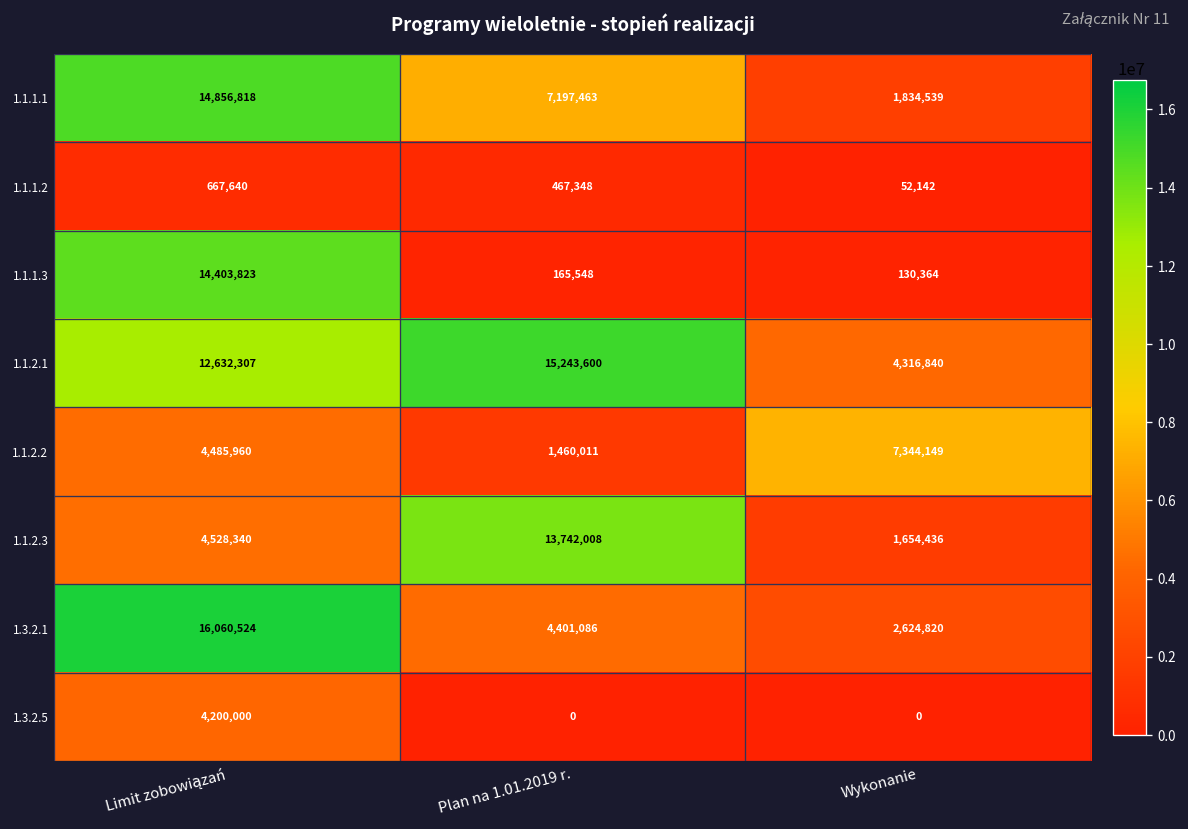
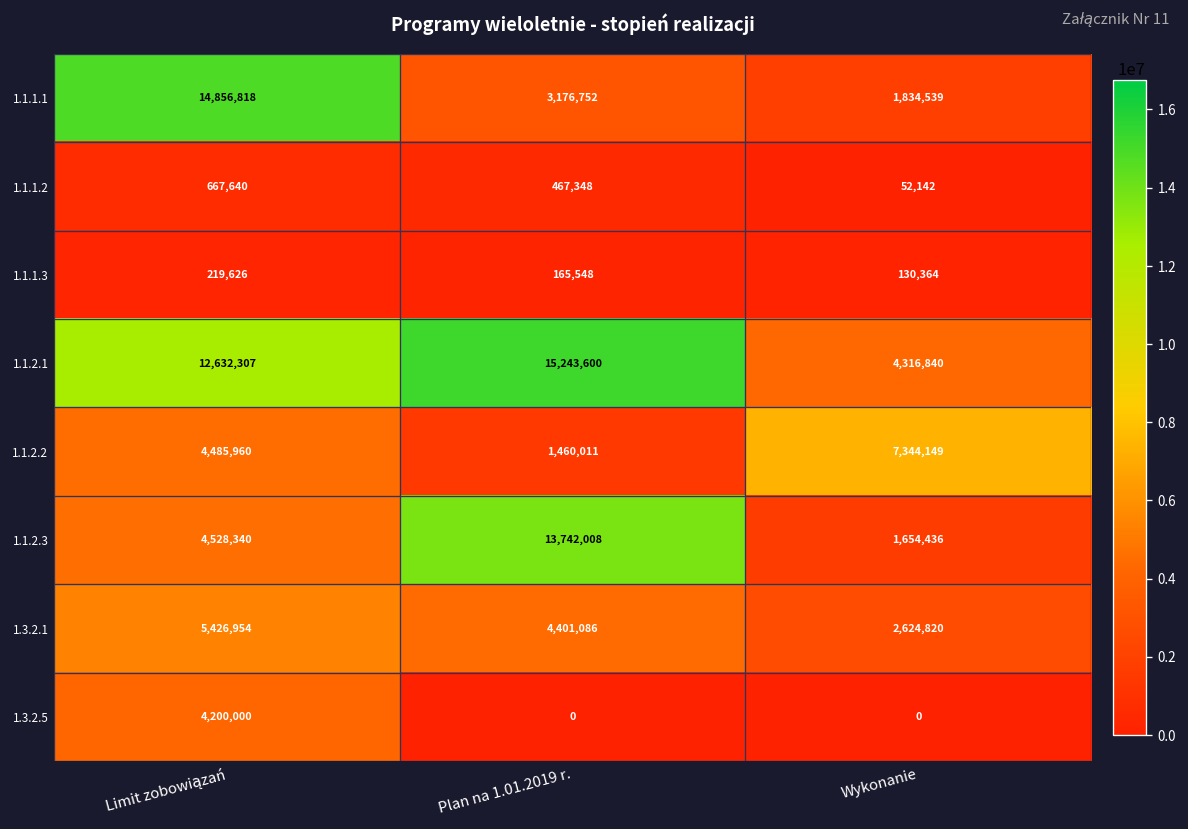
  {
    "1.1.1.1": {
      "Limit zobowiązań": "14,856,818",
-     "Plan na 1.01.2019 r.": "7,197,463",
+     "Plan na 1.01.2019 r.": "3,176,752",
      "Wykonanie": "1,834,539"
    },
    "1.1.1.2": {
      "Limit zobowiązań": "667,640",
      "Plan na 1.01.2019 r.": "467,348",
      "Wykonanie": "52,142"
    },
    "1.1.1.3": {
-     "Limit zobowiązań": "14,403,823",
+     "Limit zobowiązań": "219,626",
      "Plan na 1.01.2019 r.": "165,548",
      "Wykonanie": "130,364"
    },
    "1.1.2.1": {
      "Limit zobowiązań": "12,632,307",
      "Plan na 1.01.2019 r.": "15,243,600",
      "Wykonanie": "4,316,840"
    },
    "1.1.2.2": {
      "Limit zobowiązań": "4,485,960",
      "Plan na 1.01.2019 r.": "1,460,011",
      "Wykonanie": "7,344,149"
    },
    "1.1.2.3": {
      "Limit zobowiązań": "4,528,340",
      "Plan na 1.01.2019 r.": "13,742,008",
      "Wykonanie": "1,654,436"
    },
    "1.3.2.1": {
-     "Limit zobowiązań": "16,060,524",
+     "Limit zobowiązań": "5,426,954",
      "Plan na 1.01.2019 r.": "4,401,086",
      "Wykonanie": "2,624,820"
    },
    "1.3.2.5": {
      "Limit zobowiązań": "4,200,000",
      "Plan na 1.01.2019 r.": "0",
      "Wykonanie": "0"
    }
  }
